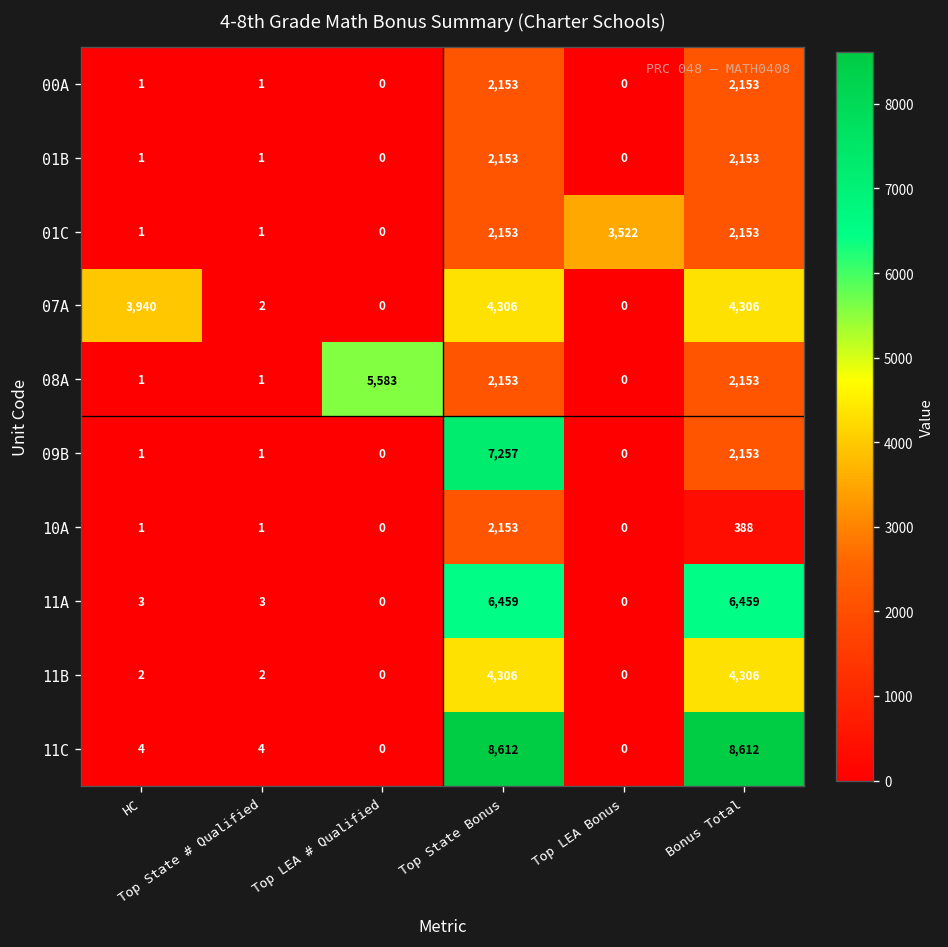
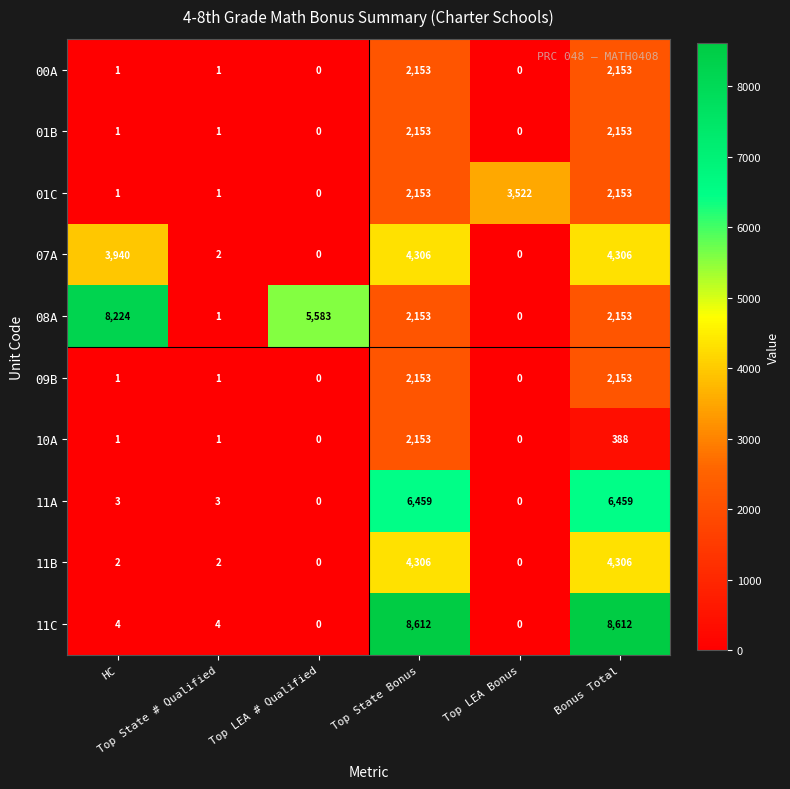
  {
    "00A": {
      "HC": "1",
      "Top State # Qualified": "1",
      "Top LEA # Qualified": "0",
      "Top State Bonus": "2,153",
      "Top LEA Bonus": "0"
    },
    "01B": {
      "HC": "1",
      "Top State # Qualified": "1",
      "Top LEA # Qualified": "0",
      "Top State Bonus": "2,153",
      "Top LEA Bonus": "0",
      "Bonus Total": "2,153"
    },
    "01C": {
      "HC": "1",
      "Top State # Qualified": "1",
      "Top LEA # Qualified": "0",
      "Top State Bonus": "2,153",
      "Top LEA Bonus": "3,522",
      "Bonus Total": "2,153"
    },
    "07A": {
      "HC": "3,940",
      "Top State # Qualified": "2",
      "Top LEA # Qualified": "0",
      "Top State Bonus": "4,306",
      "Top LEA Bonus": "0",
      "Bonus Total": "4,306"
    },
    "08A": {
-     "HC": "1",
+     "HC": "8,224",
      "Top State # Qualified": "1",
      "Top LEA # Qualified": "5,583",
      "Top State Bonus": "2,153",
      "Top LEA Bonus": "0",
      "Bonus Total": "2,153"
    },
    "09B": {
      "HC": "1",
      "Top State # Qualified": "1",
      "Top LEA # Qualified": "0",
-     "Top State Bonus": "7,257",
+     "Top State Bonus": "2,153",
      "Top LEA Bonus": "0",
      "Bonus Total": "2,153"
    },
    "10A": {
      "HC": "1",
      "Top State # Qualified": "1",
      "Top LEA # Qualified": "0",
      "Top State Bonus": "2,153",
      "Top LEA Bonus": "0",
      "Bonus Total": "388"
    },
    "11A": {
      "HC": "3",
      "Top State # Qualified": "3",
      "Top LEA # Qualified": "0",
      "Top State Bonus": "6,459",
      "Top LEA Bonus": "0",
      "Bonus Total": "6,459"
    },
    "11B": {
      "HC": "2",
      "Top State # Qualified": "2",
      "Top LEA # Qualified": "0",
      "Top State Bonus": "4,306",
      "Top LEA Bonus": "0",
      "Bonus Total": "4,306"
    },
    "11C": {
      "HC": "4",
      "Top State # Qualified": "4",
      "Top LEA # Qualified": "0",
      "Top State Bonus": "8,612",
      "Top LEA Bonus": "0",
      "Bonus Total": "8,612"
    }
  }
